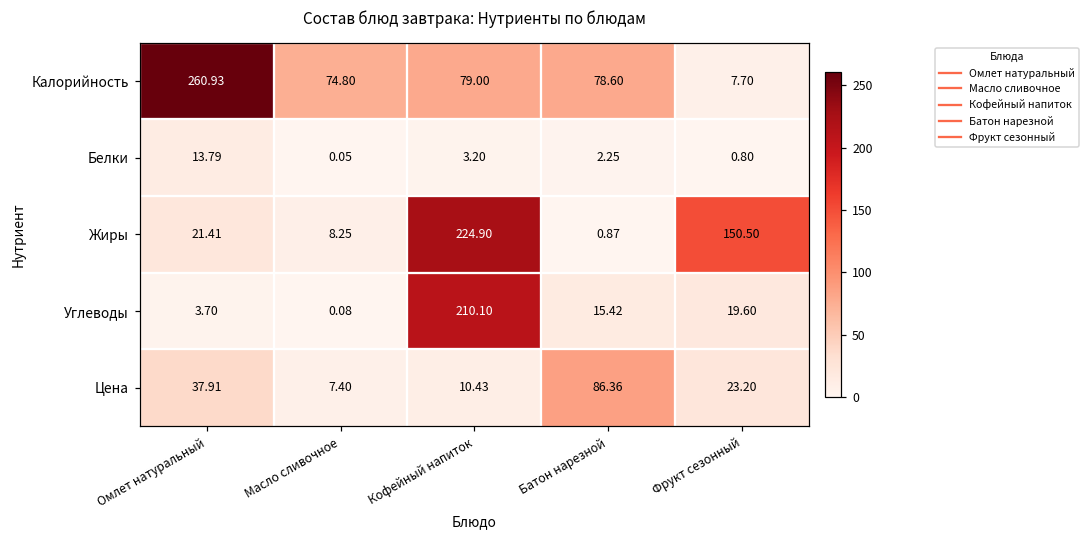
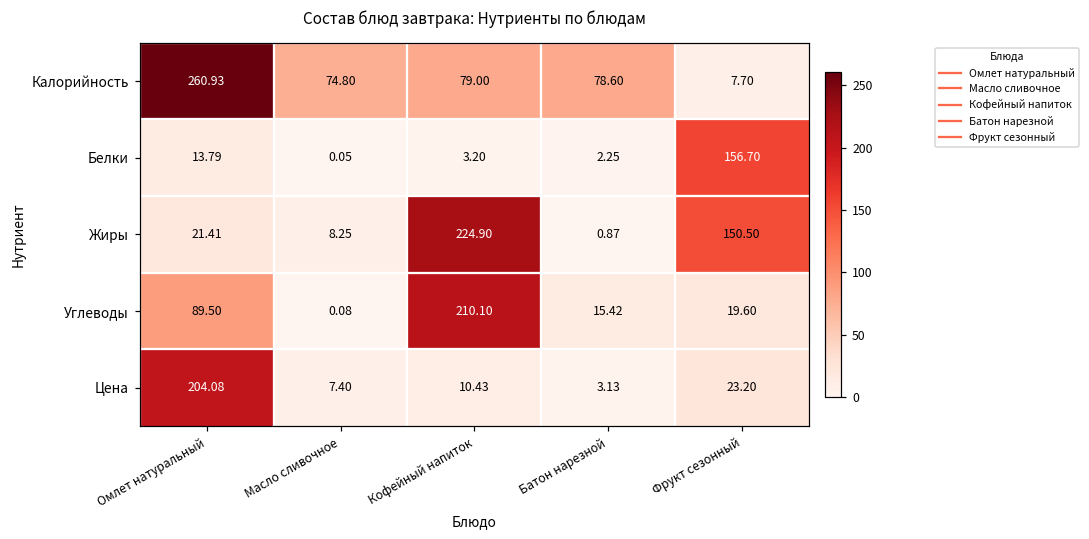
  {
    "Калорийность": {
      "Омлет натуральный": 260.93,
      "Масло сливочное": 74.80,
      "Кофейный напиток": 79.00,
      "Батон нарезной": 78.60,
      "Фрукт сезонный": 7.70
    },
    "Белки": {
      "Омлет натуральный": 13.79,
      "Масло сливочное": 0.05,
      "Кофейный напиток": 3.20,
      "Батон нарезной": 2.25,
-     "Фрукт сезонный": 0.80
+     "Фрукт сезонный": 156.70
    },
    "Жиры": {
      "Омлет натуральный": 21.41,
      "Масло сливочное": 8.25,
      "Кофейный напиток": 224.90,
      "Батон нарезной": 0.87,
      "Фрукт сезонный": 150.50
    },
    "Углеводы": {
-     "Омлет натуральный": 3.70,
+     "Омлет натуральный": 89.50,
      "Масло сливочное": 0.08,
      "Кофейный напиток": 210.10,
      "Батон нарезной": 15.42,
      "Фрукт сезонный": 19.60
    },
    "Цена": {
-     "Омлет натуральный": 37.91,
+     "Омлет натуральный": 204.08,
      "Масло сливочное": 7.40,
      "Кофейный напиток": 10.43,
-     "Батон нарезной": 86.36,
+     "Батон нарезной": 3.13,
      "Фрукт сезонный": 23.20
    }
  }
